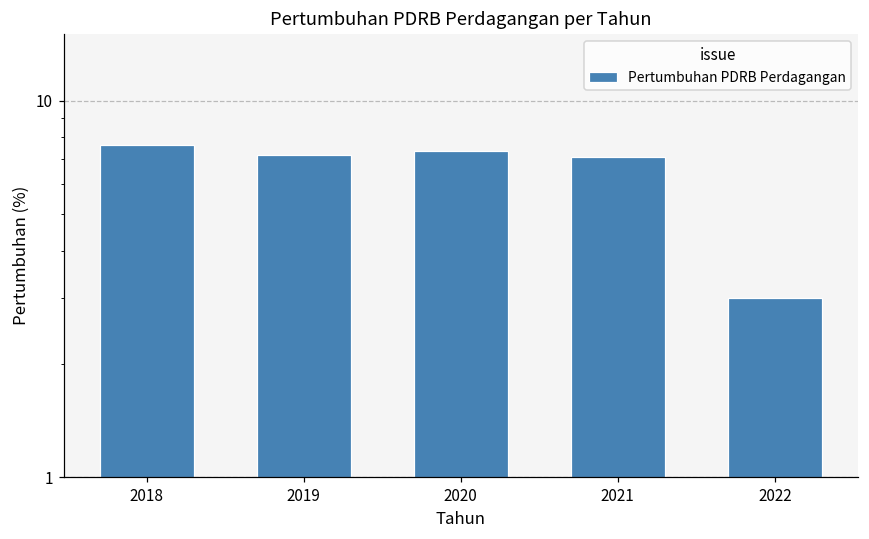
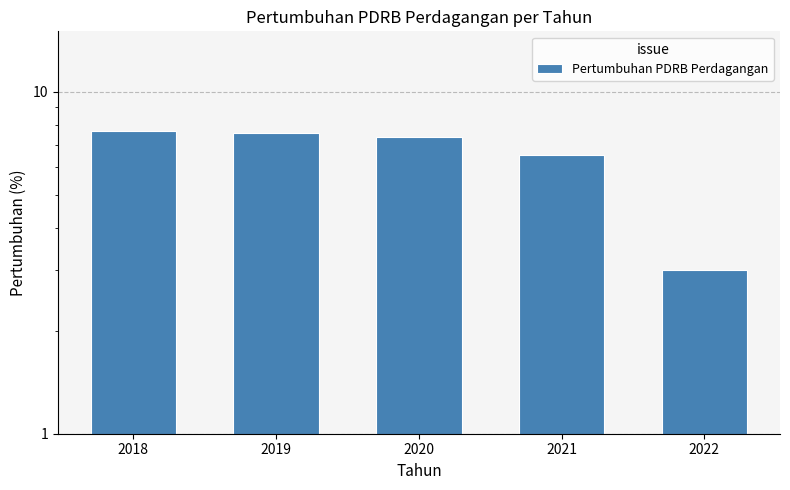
  {
    "2018": 7.7,
-   "2019": 7.2,
+   "2019": 7.6,
    "2020": 7.4,
-   "2021": 7.1,
+   "2021": 6.5,
    "2022": 3.0
  }
